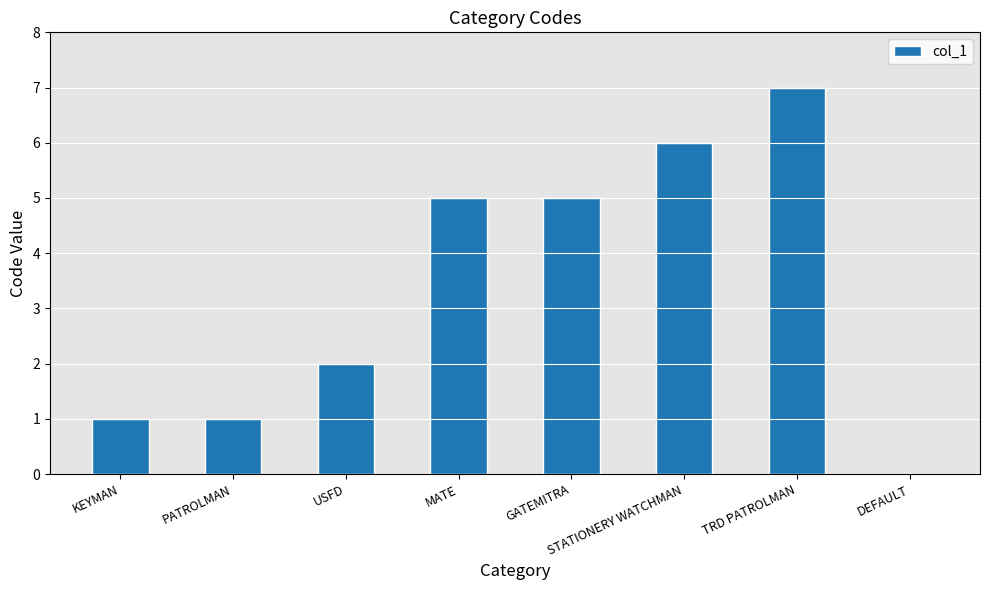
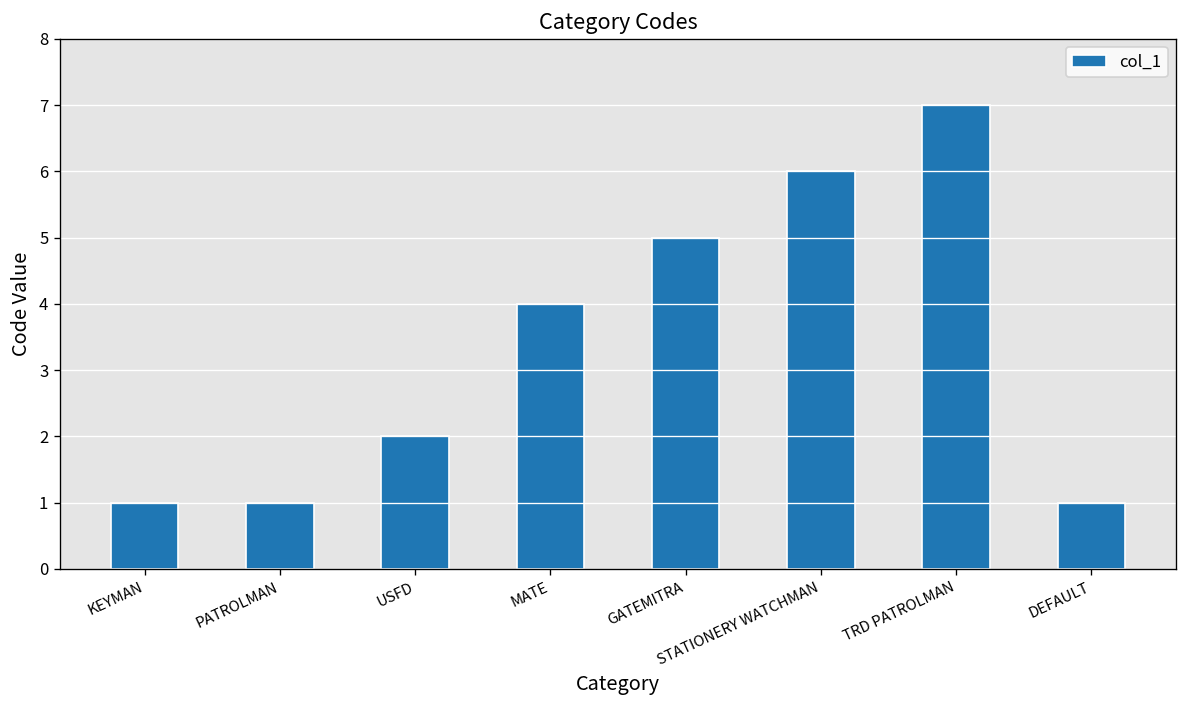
  {
    "KEYMAN": 1,
    "PATROLMAN": 1,
    "USFD": 2,
-   "MATE": 5,
+   "MATE": 4,
    "GATEMITRA": 5,
    "STATIONERY WATCHMAN": 6,
    "TRD PATROLMAN": 7,
-   "DEFAULT": 0
+   "DEFAULT": 1
  }
